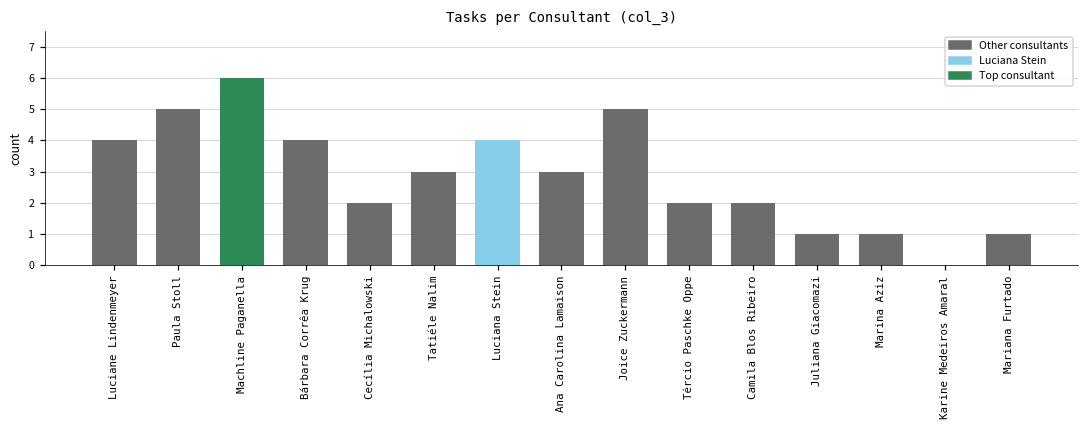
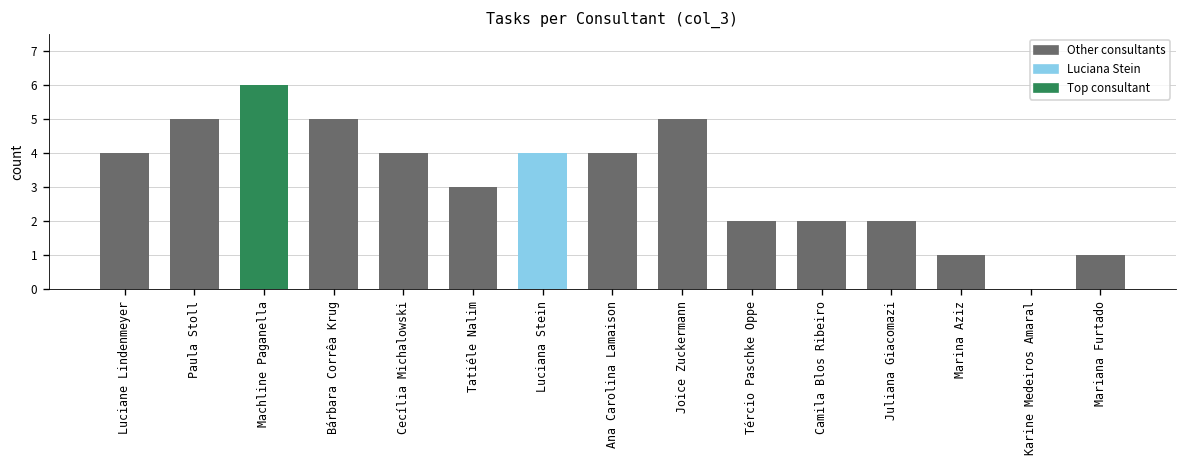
  {
    "Luciane Lindenmeyer": 4,
    "Paula Stoll": 5,
    "Machline Paganella": 6,
-   "Bárbara Corrêa Krug": 4,
-   "Cecília Michalowski": 2,
+   "Bárbara Corrêa Krug": 5,
+   "Cecília Michalowski": 4,
    "Tatiéle Nalim": 3,
    "Luciana Stein": 4,
-   "Ana Carolina Lamaison": 3,
+   "Ana Carolina Lamaison": 4,
    "Joice Zuckermann": 5,
    "Tércio Paschke Oppe": 2,
    "Camila Blos Ribeiro": 2,
-   "Juliana Giacomazi": 1,
+   "Juliana Giacomazi": 2,
    "Marina Aziz": 1,
    "Karine Medeiros Amaral": 0,
    "Mariana Furtado": 1
  }
